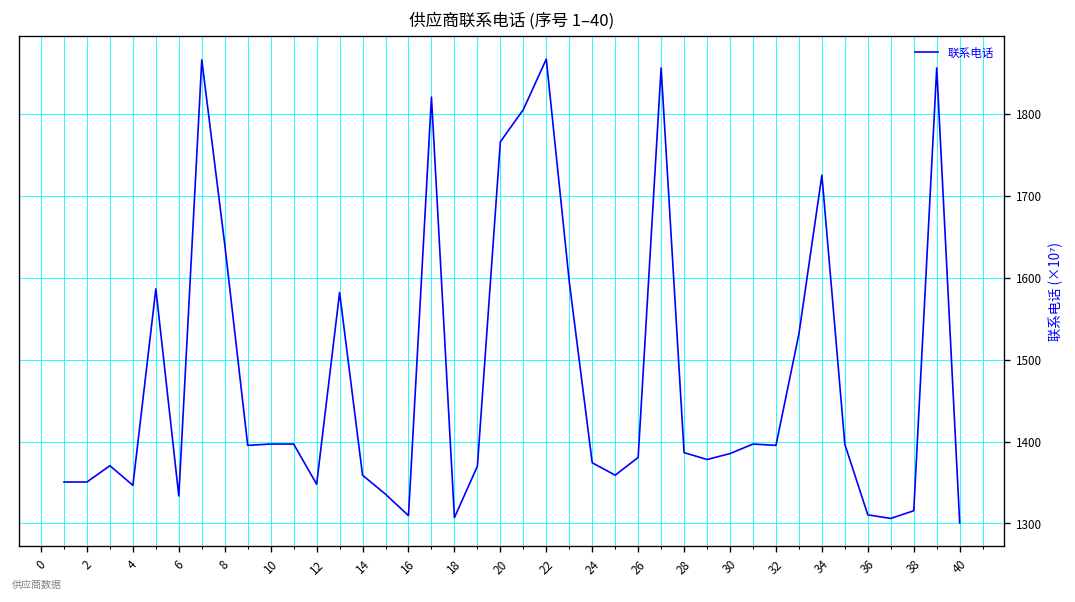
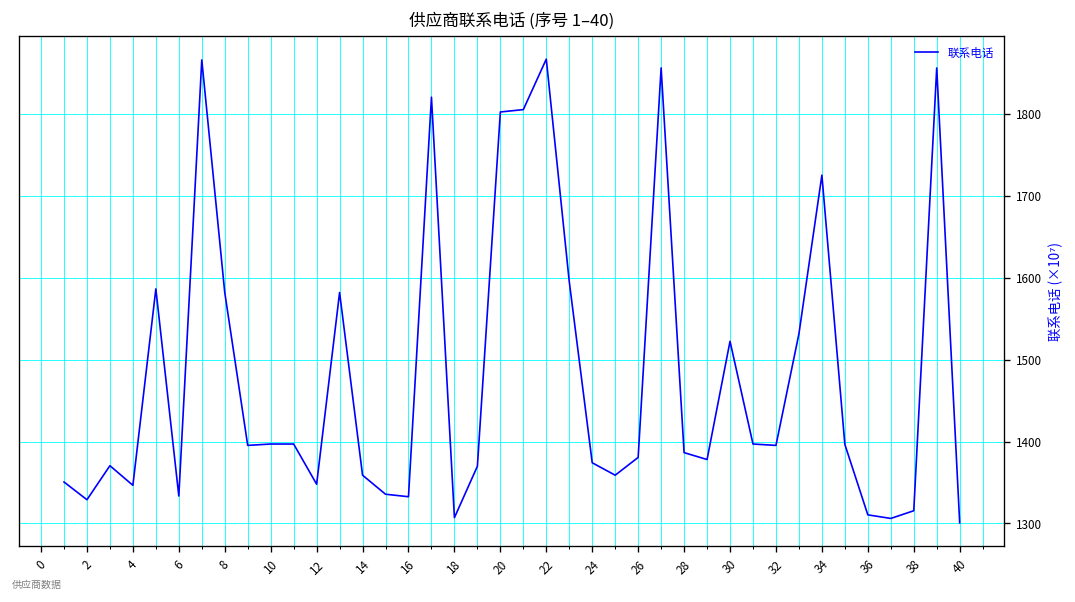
  {
-   "2": 1350,
+   "2": 1330,
    "4": 1350,
    "6": 1330,
-   "8": 1640,
+   "8": 1580,
    "10": 1400,
    "12": 1350,
    "14": 1360,
-   "16": 1310,
+   "16": 1330,
    "18": 1310,
-   "20": 1770,
+   "20": 1800,
    "22": 1870,
    "24": 1370,
    "26": 1380,
    "28": 1390,
-   "30": 1390,
+   "30": 1520,
    "32": 1400,
    "34": 1730,
    "36": 1310,
    "38": 1320,
    "40": 1300
  }
